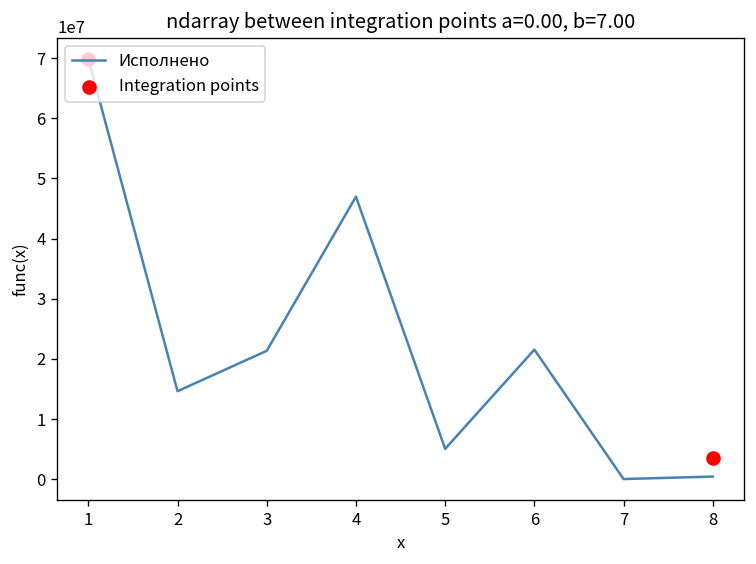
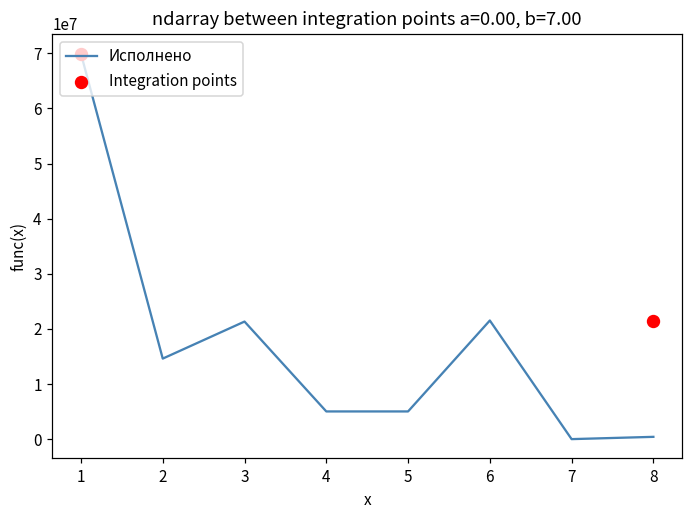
  {
    "Исполнено": {
      "2": 15000000,
      "3": 21000000,
-     "4": 47000000,
+     "4": 5000000,
      "5": 5000000,
      "6": 22000000,
      "7": 0,
      "8": 0
    },
    "Integration points": {
-     "8": 4000000
+     "8": 22000000
    }
  }
